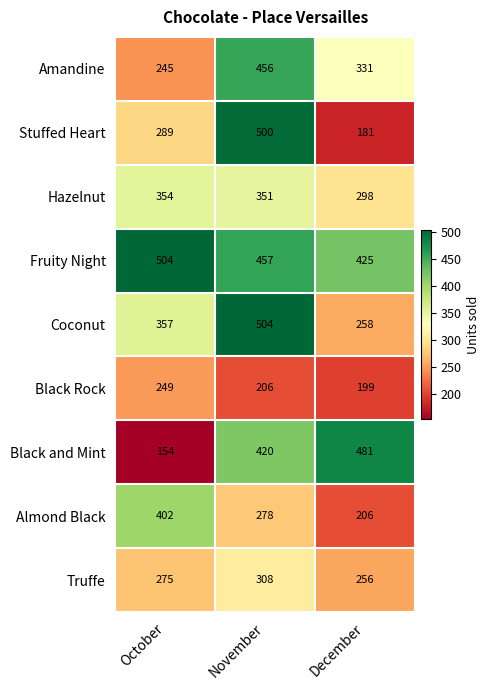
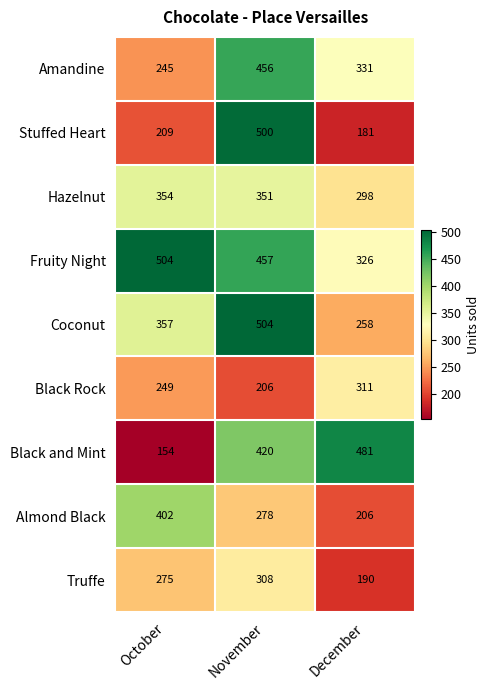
  {
    "Amandine": {
      "October": 245,
      "November": 456,
      "December": 331
    },
    "Stuffed Heart": {
-     "October": 289,
+     "October": 209,
      "November": 500,
      "December": 181
    },
    "Hazelnut": {
      "October": 354,
      "November": 351,
      "December": 298
    },
    "Fruity Night": {
      "October": 504,
      "November": 457,
-     "December": 425
+     "December": 326
    },
    "Coconut": {
      "October": 357,
      "November": 504,
      "December": 258
    },
    "Black Rock": {
      "October": 249,
      "November": 206,
-     "December": 199
+     "December": 311
    },
    "Black and Mint": {
      "October": 154,
      "November": 420,
      "December": 481
    },
    "Almond Black": {
      "October": 402,
      "November": 278,
      "December": 206
    },
    "Truffe": {
      "October": 275,
      "November": 308,
-     "December": 256
+     "December": 190
    }
  }
